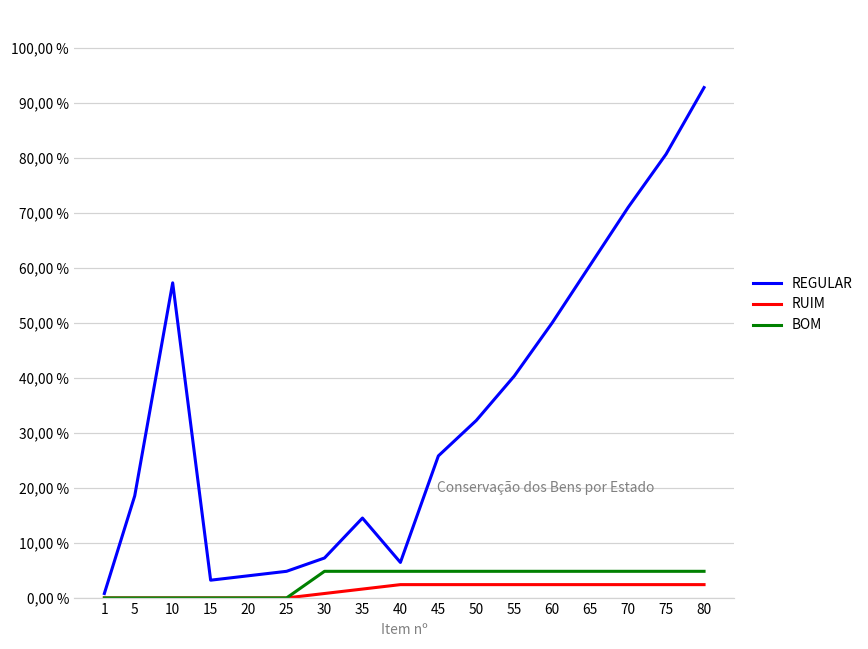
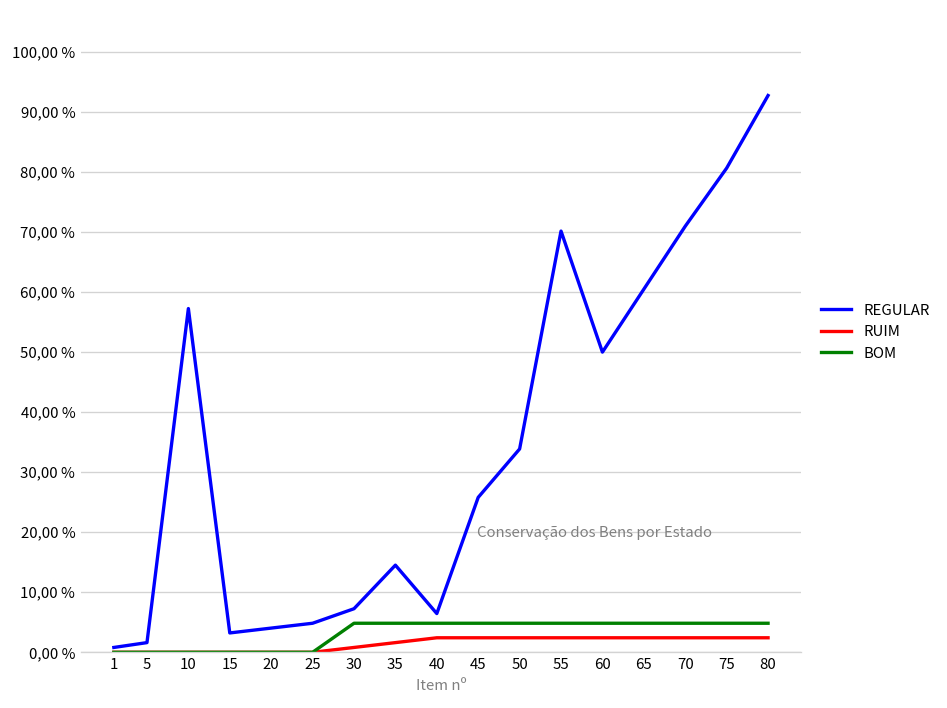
  {
    "REGULAR": {
      "1": "100 %",
-     "5": "1900 %",
+     "5": "200 %",
      "10": "5700 %",
      "15": "300 %",
      "20": "400 %",
      "25": "500 %",
      "30": "700 %",
      "35": "1500 %",
      "40": "600 %",
      "45": "2600 %",
-     "50": "3200 %",
-     "55": "4000 %",
+     "50": "3400 %",
+     "55": "7000 %",
      "60": "5000 %",
      "65": "6000 %",
      "70": "7100 %",
      "75": "8100 %",
      "80": "9300 %"
    },
    "RUIM": {
      "30": "100 %",
      "35": "200 %",
      "40": "200 %",
      "45": "200 %",
      "50": "200 %",
      "55": "200 %",
      "60": "200 %",
      "65": "200 %",
      "70": "200 %",
      "75": "200 %",
      "80": "200 %"
    },
    "BOM": {
      "30": "500 %",
      "35": "500 %",
      "40": "500 %",
      "45": "500 %",
      "50": "500 %",
      "55": "500 %",
      "60": "500 %",
      "65": "500 %",
      "70": "500 %",
      "75": "500 %",
      "80": "500 %"
    }
  }
